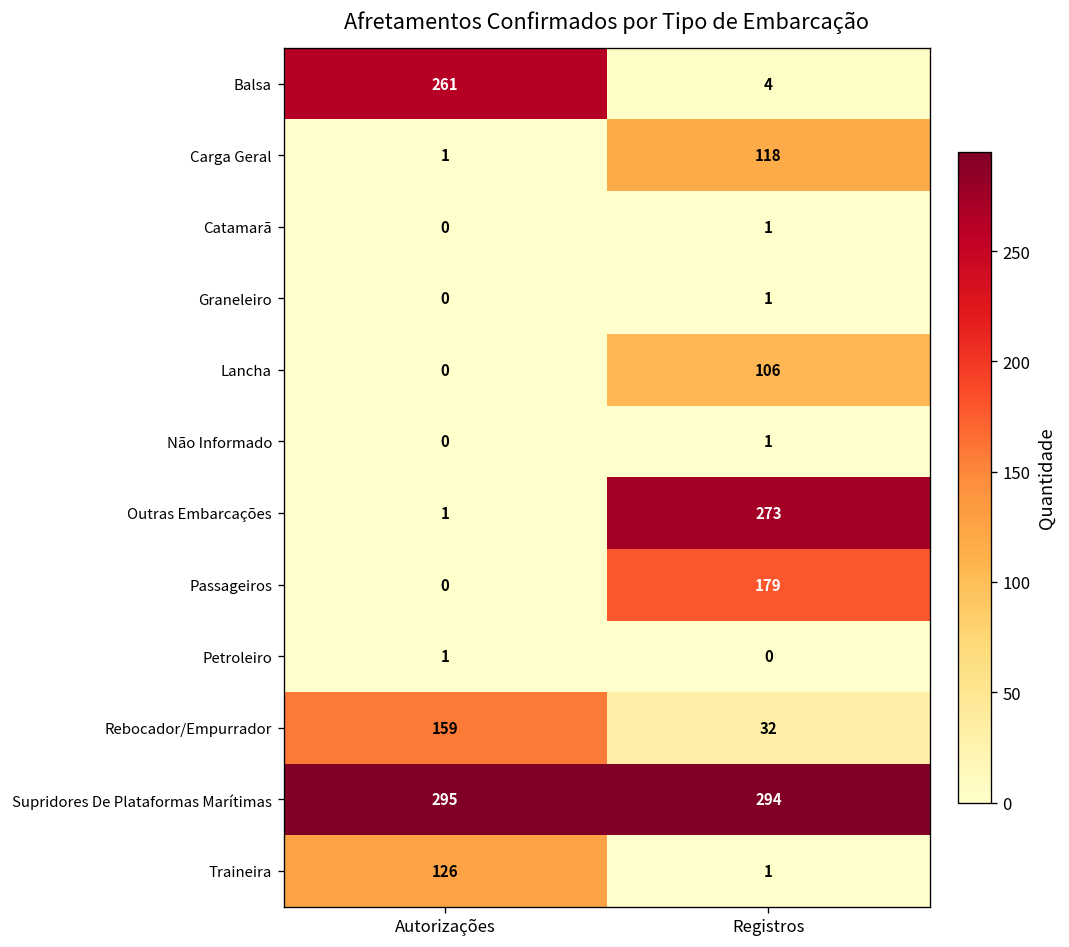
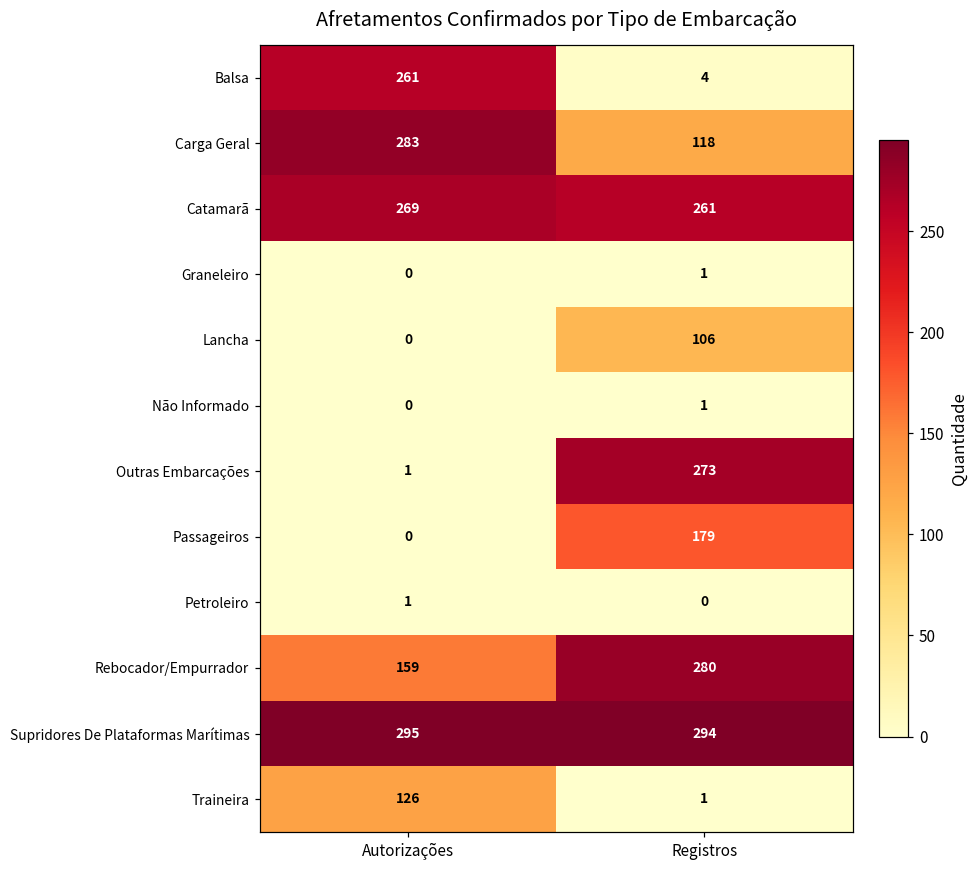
  {
    "Balsa": {
      "Autorizações": 261,
      "Registros": 4
    },
    "Carga Geral": {
-     "Autorizações": 1,
+     "Autorizações": 283,
      "Registros": 118
    },
    "Catamarã": {
-     "Autorizações": 0,
-     "Registros": 1
+     "Autorizações": 269,
+     "Registros": 261
    },
    "Graneleiro": {
      "Autorizações": 0,
      "Registros": 1
    },
    "Lancha": {
      "Autorizações": 0,
      "Registros": 106
    },
    "Não Informado": {
      "Autorizações": 0,
      "Registros": 1
    },
    "Outras Embarcações": {
      "Autorizações": 1,
      "Registros": 273
    },
    "Passageiros": {
      "Autorizações": 0,
      "Registros": 179
    },
    "Petroleiro": {
      "Autorizações": 1,
      "Registros": 0
    },
    "Rebocador/Empurrador": {
      "Autorizações": 159,
-     "Registros": 32
+     "Registros": 280
    },
    "Supridores De Plataformas Marítimas": {
      "Autorizações": 295,
      "Registros": 294
    },
    "Traineira": {
      "Autorizações": 126,
      "Registros": 1
    }
  }
